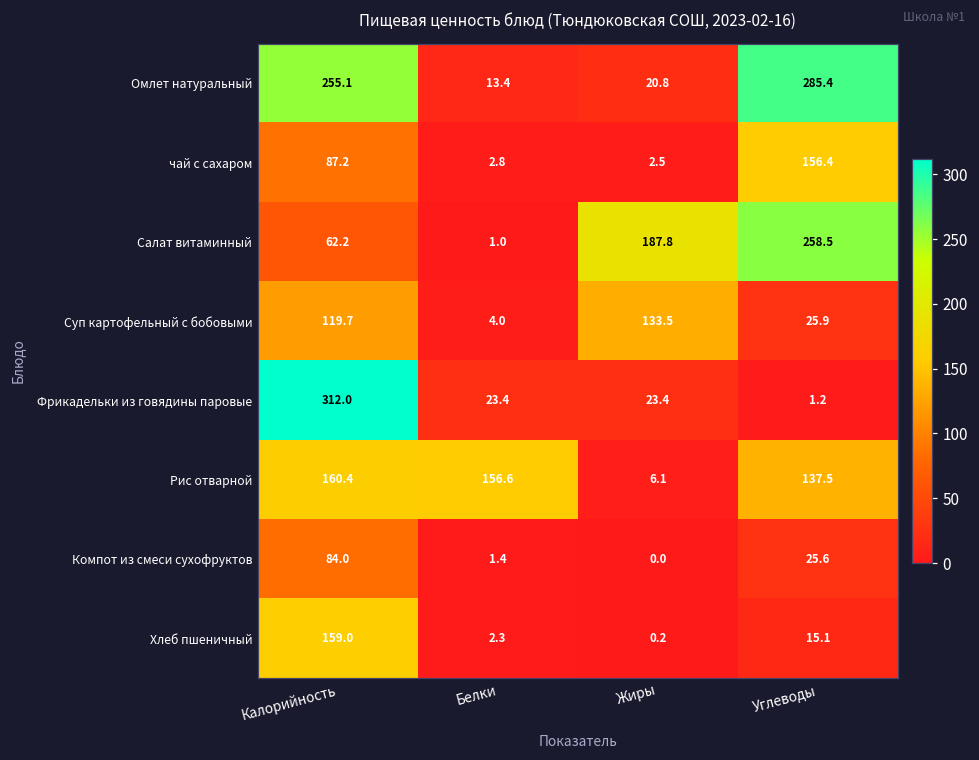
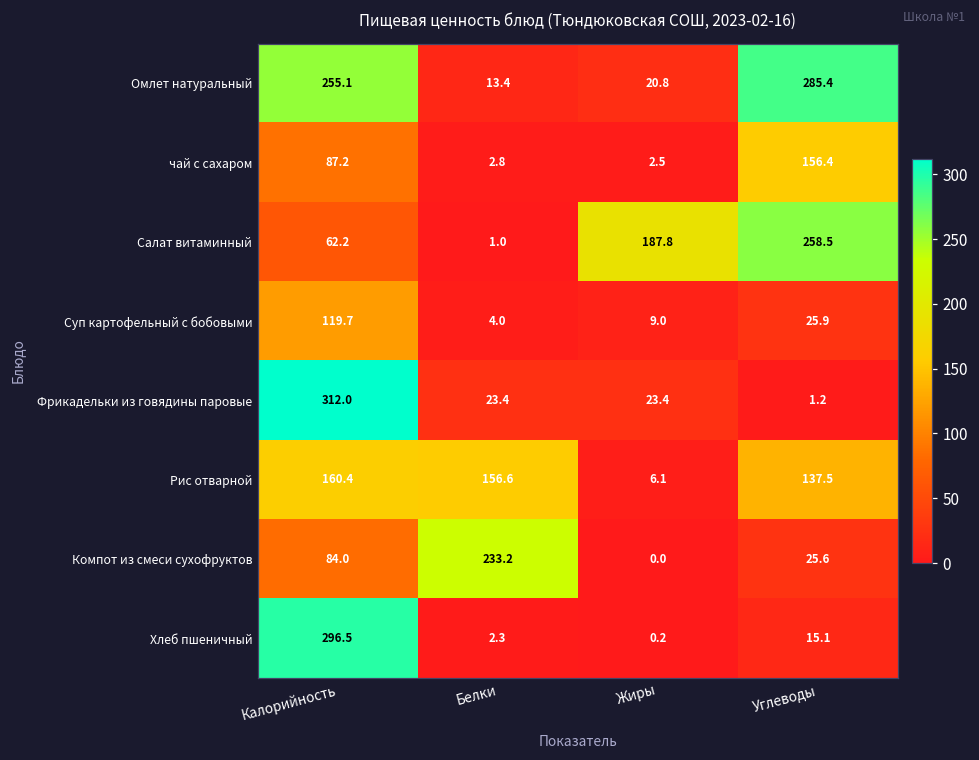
  {
    "Омлет натуральный": {
      "Калорийность": 255.1,
      "Белки": 13.4,
      "Жиры": 20.8,
      "Углеводы": 285.4
    },
    "чай с сахаром": {
      "Калорийность": 87.2,
      "Белки": 2.8,
      "Жиры": 2.5,
      "Углеводы": 156.4
    },
    "Салат витаминный": {
      "Калорийность": 62.2,
      "Белки": 1.0,
      "Жиры": 187.8,
      "Углеводы": 258.5
    },
    "Суп картофельный с бобовыми": {
      "Калорийность": 119.7,
      "Белки": 4.0,
-     "Жиры": 133.5,
+     "Жиры": 9.0,
      "Углеводы": 25.9
    },
    "Фрикадельки из говядины паровые": {
      "Калорийность": 312.0,
      "Белки": 23.4,
      "Жиры": 23.4,
      "Углеводы": 1.2
    },
    "Рис отварной": {
      "Калорийность": 160.4,
      "Белки": 156.6,
      "Жиры": 6.1,
      "Углеводы": 137.5
    },
    "Компот из смеси сухофруктов": {
      "Калорийность": 84.0,
-     "Белки": 1.4,
+     "Белки": 233.2,
      "Жиры": 0.0,
      "Углеводы": 25.6
    },
    "Хлеб пшеничный": {
-     "Калорийность": 159.0,
+     "Калорийность": 296.5,
      "Белки": 2.3,
      "Жиры": 0.2,
      "Углеводы": 15.1
    }
  }
